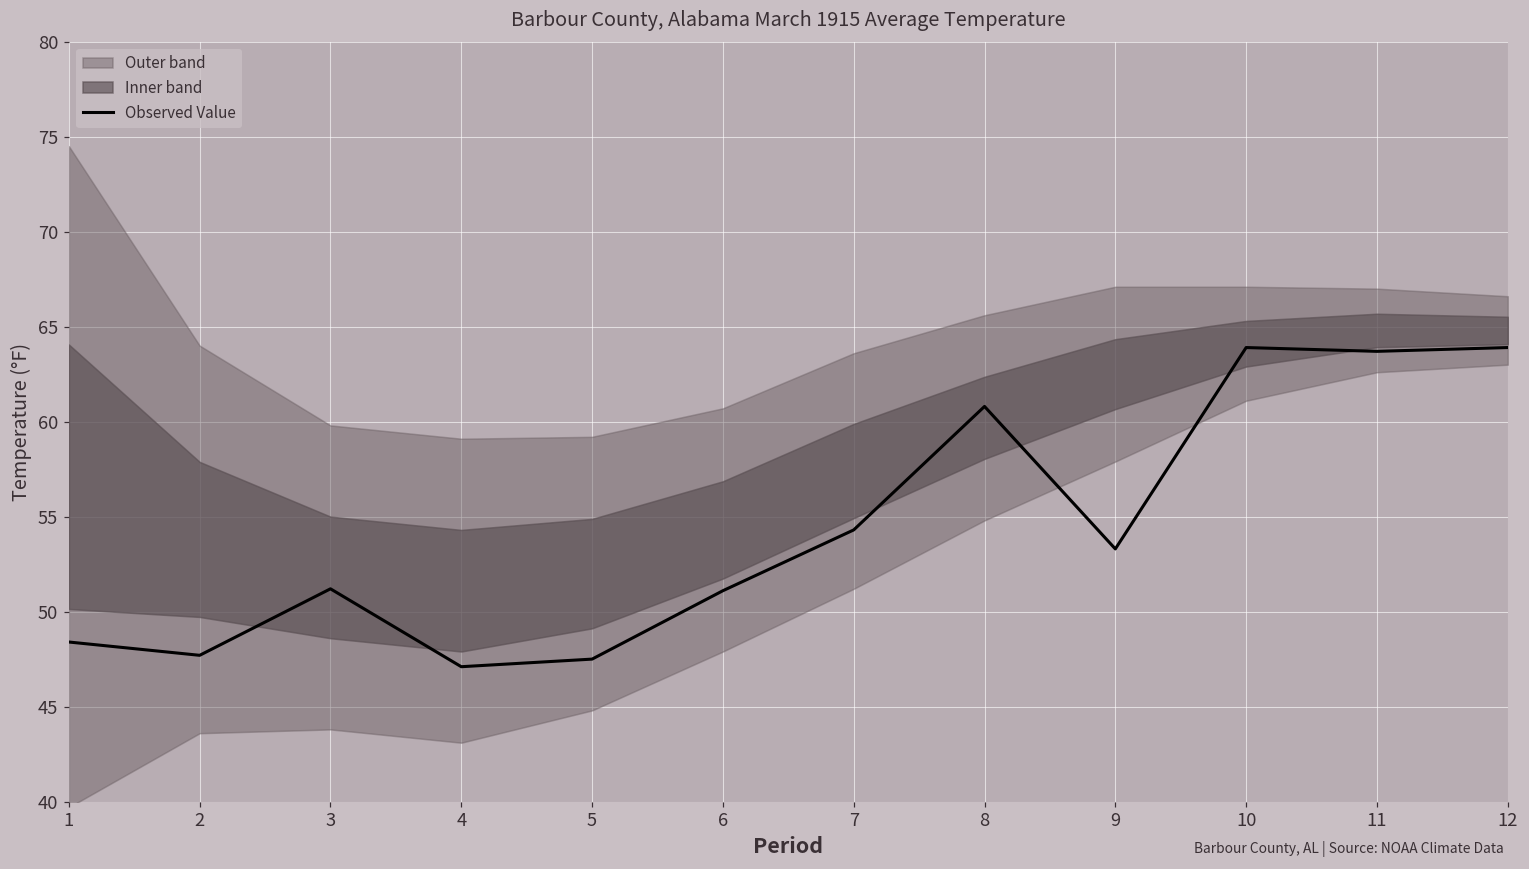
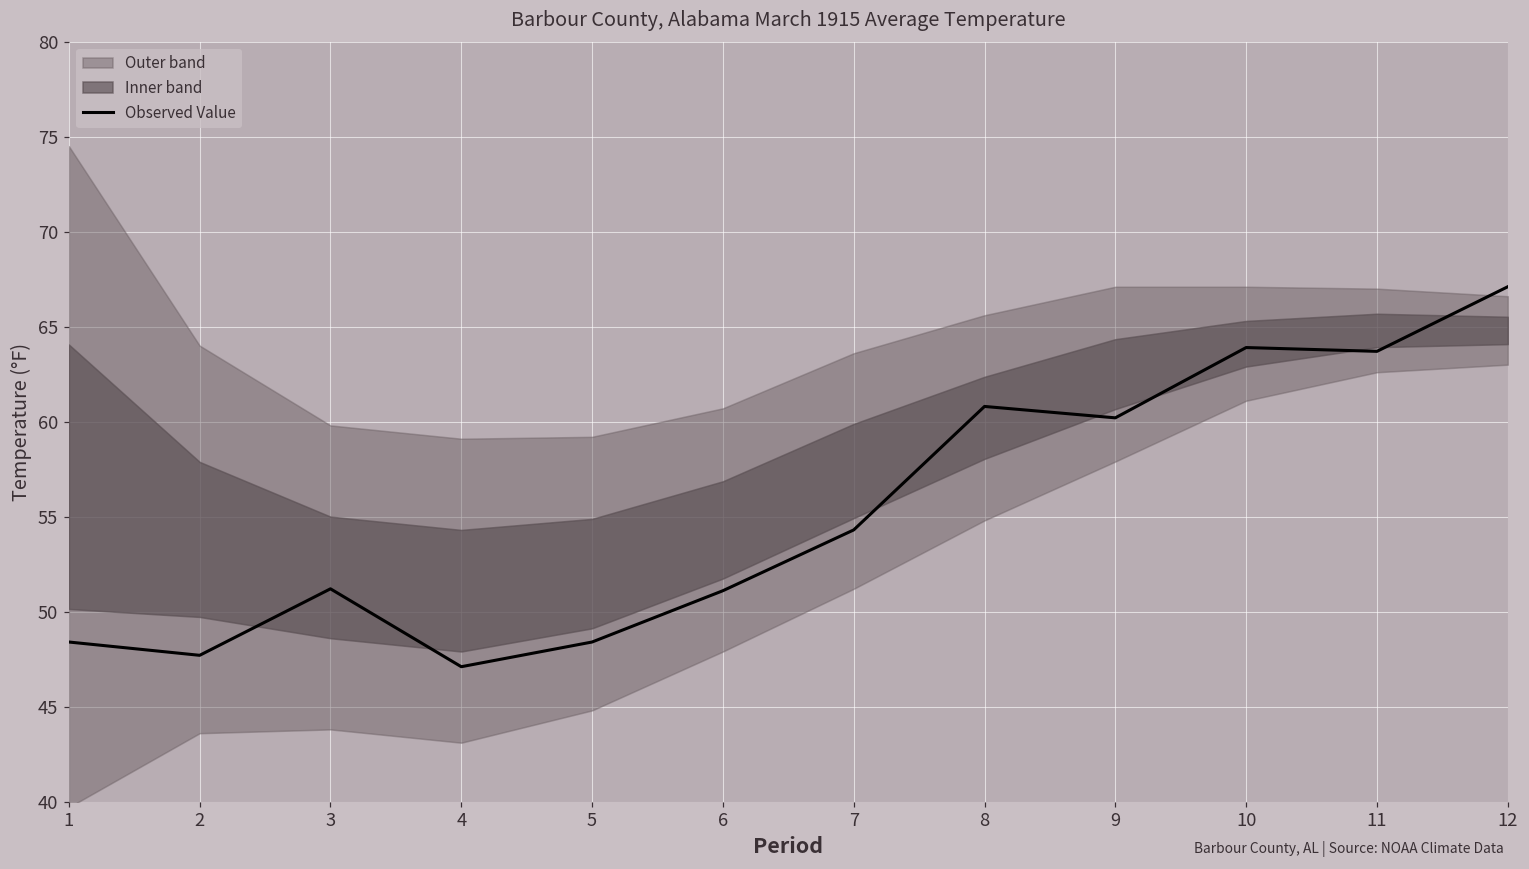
  {
    "Observed Value": {
      "1": 48.4,
      "2": 47.7,
      "3": 51.2,
      "4": 47.1,
-     "5": 47.5,
+     "5": 48.4,
      "6": 51.1,
      "7": 54.3,
      "8": 60.8,
-     "9": 53.3,
+     "9": 60.2,
      "10": 63.9,
      "11": 63.7,
-     "12": 63.9
+     "12": 67.1
    }
  }
